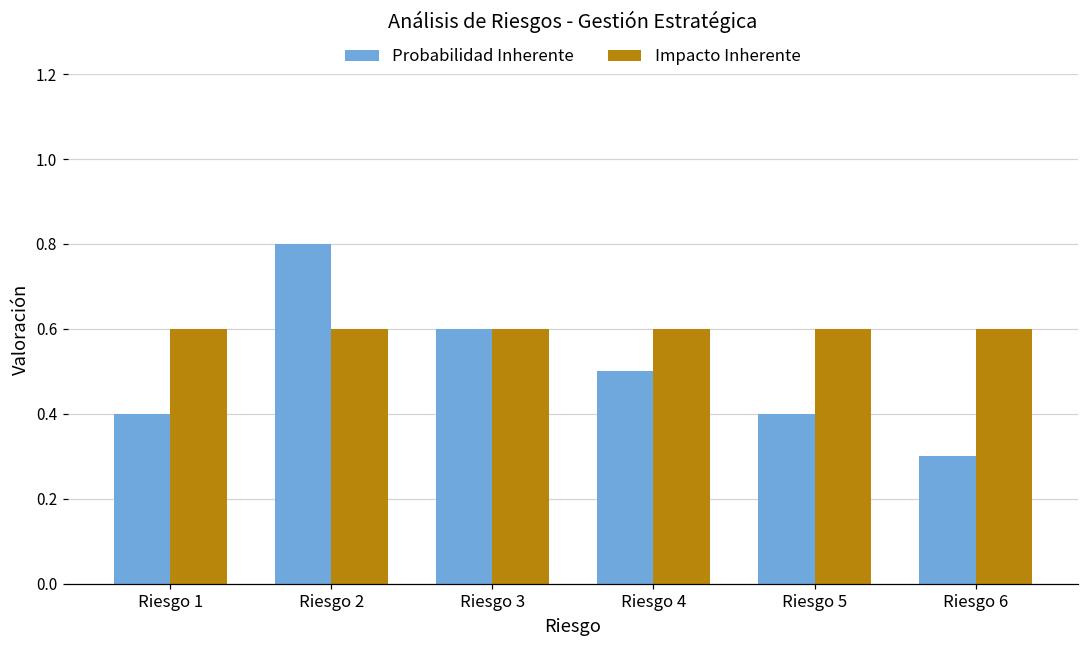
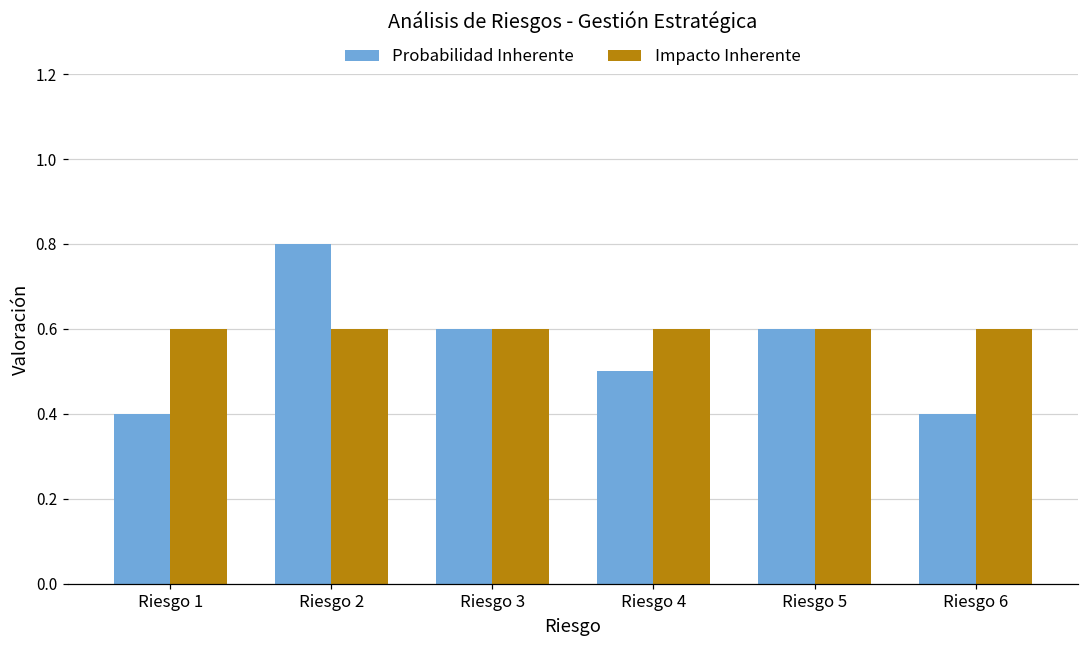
  {
    "Probabilidad Inherente": {
      "Riesgo 1": 0.4,
      "Riesgo 2": 0.8,
      "Riesgo 3": 0.6,
      "Riesgo 4": 0.5,
-     "Riesgo 5": 0.4,
-     "Riesgo 6": 0.3
+     "Riesgo 5": 0.6,
+     "Riesgo 6": 0.4
    },
    "Impacto Inherente": {
      "Riesgo 1": 0.6,
      "Riesgo 2": 0.6,
      "Riesgo 3": 0.6,
      "Riesgo 4": 0.6,
      "Riesgo 5": 0.6,
      "Riesgo 6": 0.6
    }
  }
